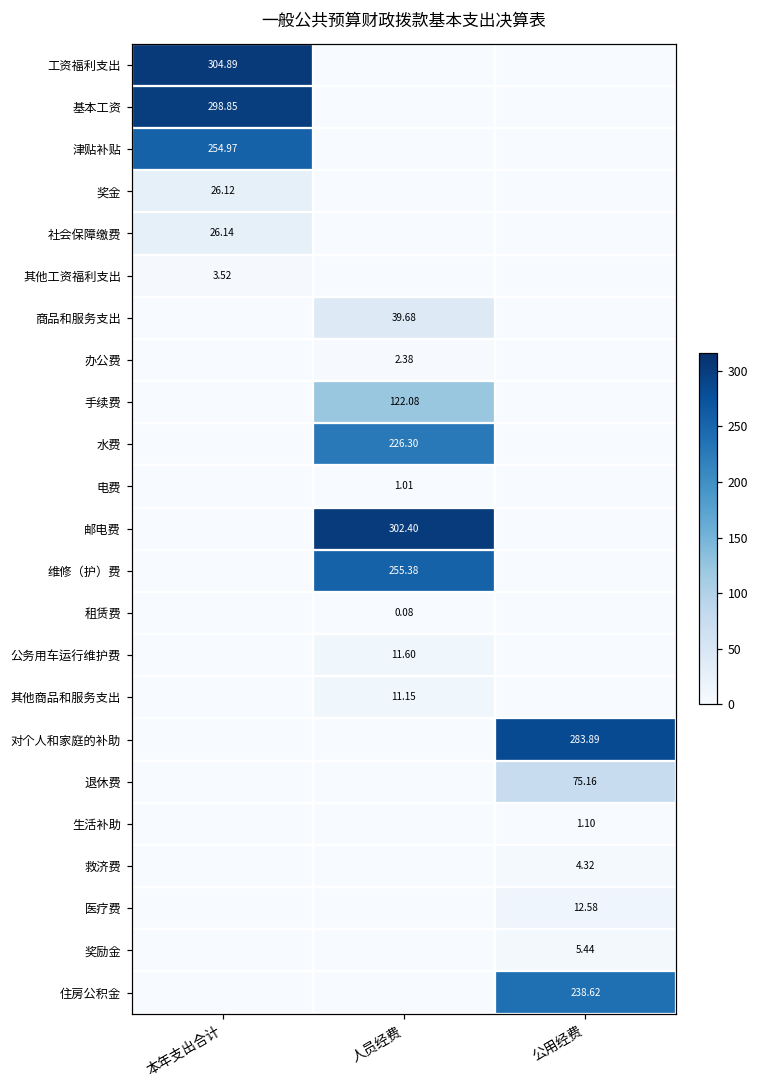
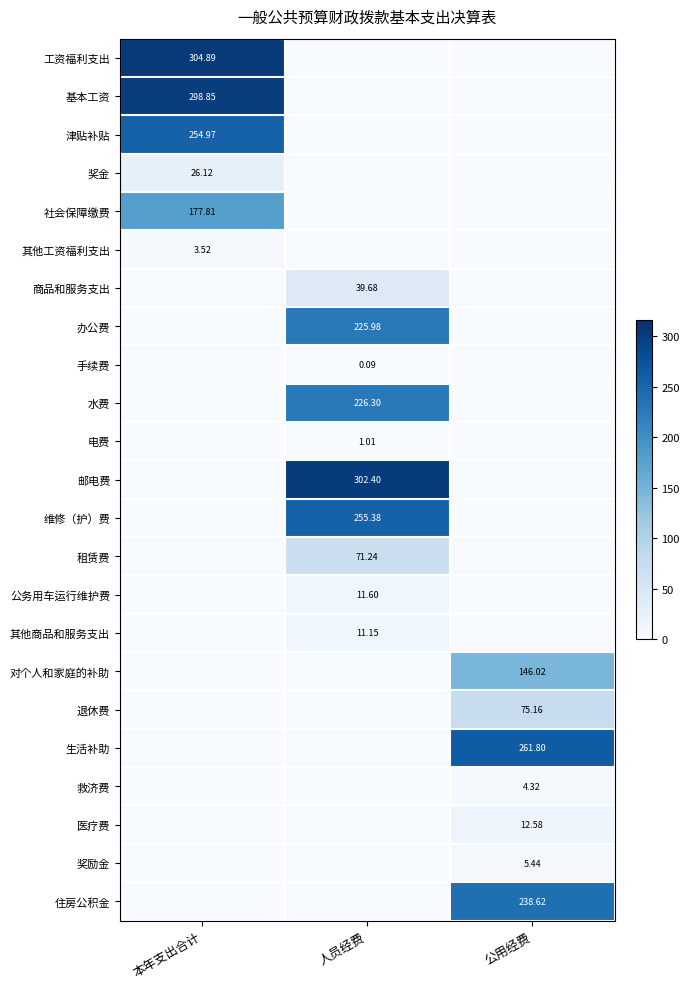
  {
    "工资福利支出": {
      "本年支出合计": 304.89
    },
    "基本工资": {
      "本年支出合计": 298.85
    },
    "津贴补贴": {
      "本年支出合计": 254.97
    },
    "奖金": {
      "本年支出合计": 26.12
    },
    "社会保障缴费": {
-     "本年支出合计": 26.14
+     "本年支出合计": 177.81
    },
    "其他工资福利支出": {
      "本年支出合计": 3.52
    },
    "商品和服务支出": {
      "人员经费": 39.68
    },
    "办公费": {
-     "人员经费": 2.38
+     "人员经费": 225.98
    },
    "手续费": {
-     "人员经费": 122.08
+     "人员经费": 0.09
    },
    "水费": {
      "人员经费": 226.30
    },
    "电费": {
      "人员经费": 1.01
    },
    "邮电费": {
      "人员经费": 302.40
    },
    "维修（护）费": {
      "人员经费": 255.38
    },
    "租赁费": {
-     "人员经费": 0.08
+     "人员经费": 71.24
    },
    "公务用车运行维护费": {
      "人员经费": 11.60
    },
    "其他商品和服务支出": {
      "人员经费": 11.15
    },
    "对个人和家庭的补助": {
-     "公用经费": 283.89
+     "公用经费": 146.02
    },
    "退休费": {
      "公用经费": 75.16
    },
    "生活补助": {
-     "公用经费": 1.10
+     "公用经费": 261.80
    },
    "救济费": {
      "公用经费": 4.32
    },
    "医疗费": {
      "公用经费": 12.58
    },
    "奖励金": {
      "公用经费": 5.44
    },
    "住房公积金": {
      "公用经费": 238.62
    }
  }
